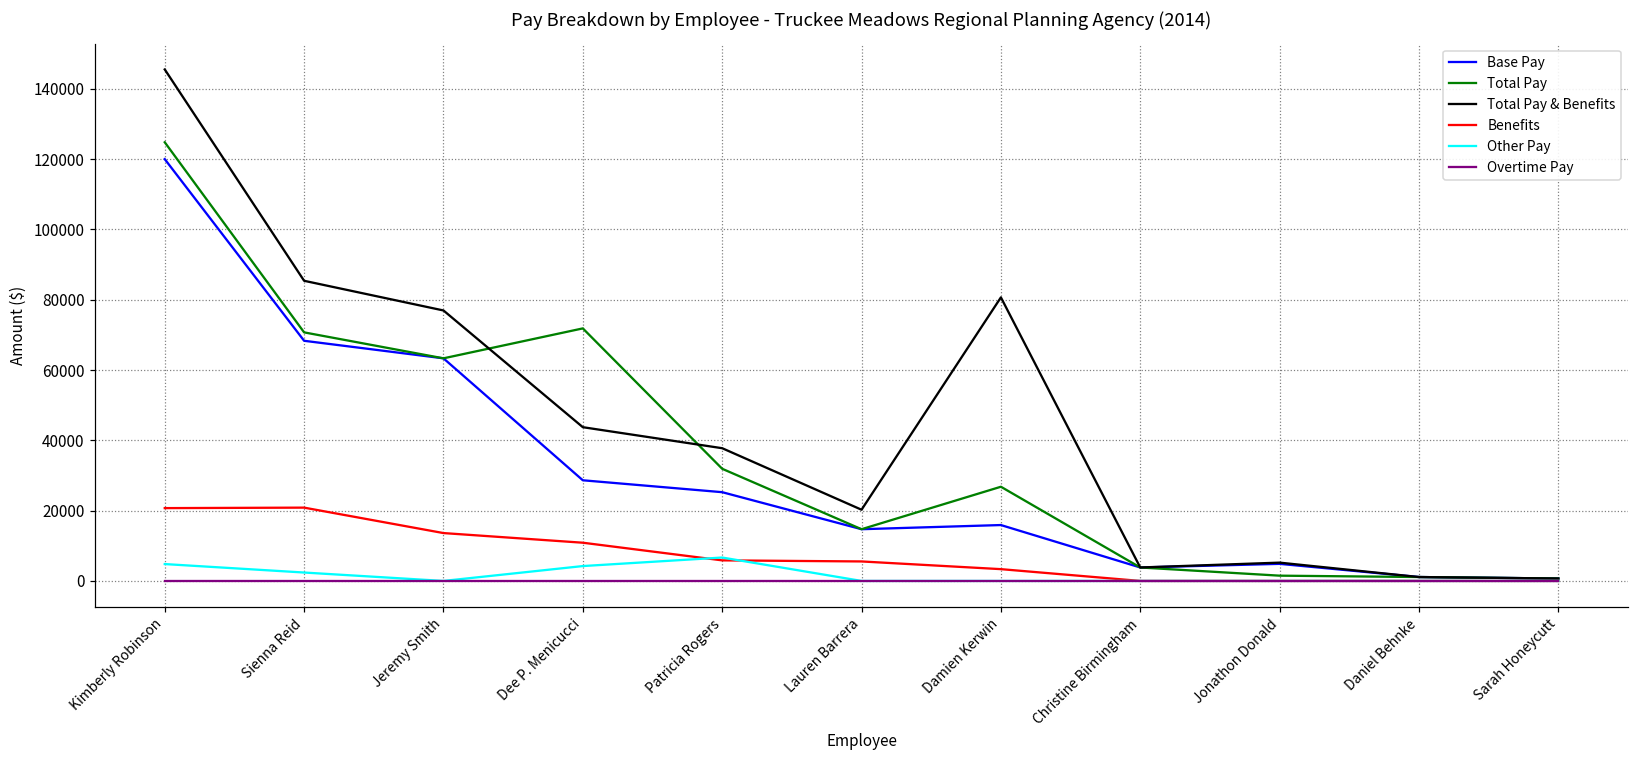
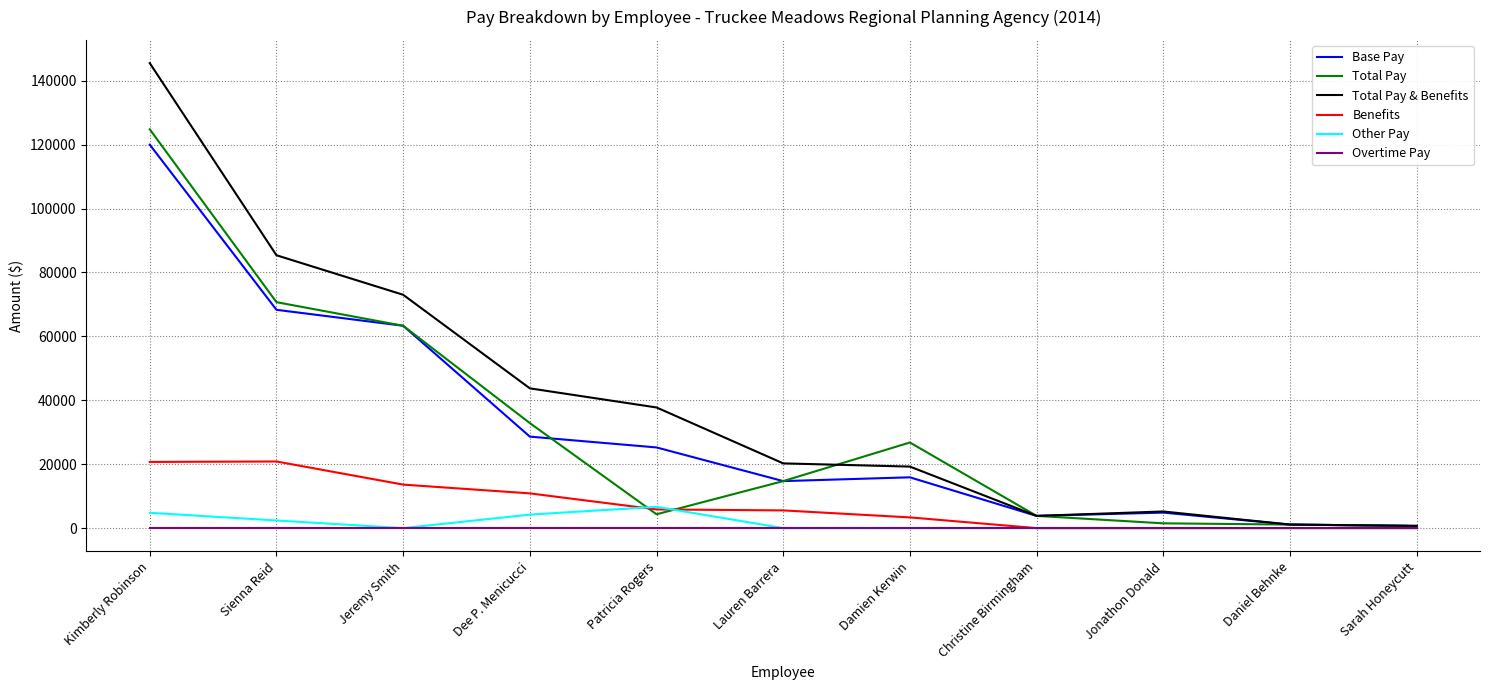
  {
    "Base Pay": {
      "Kimberly Robinson": 120000,
      "Sienna Reid": 68000,
      "Dee P. Menicucci": 29000,
      "Patricia Rogers": 25000,
      "Damien Kerwin": 16000
    },
    "Total Pay": {
      "Kimberly Robinson": 125000,
      "Sienna Reid": 71000,
-     "Dee P. Menicucci": 72000,
-     "Patricia Rogers": 32000,
+     "Dee P. Menicucci": 33000,
+     "Patricia Rogers": 4000,
      "Damien Kerwin": 27000,
      "Jonathon Donald": 2000
    },
    "Total Pay & Benefits": {
      "Kimberly Robinson": 146000,
      "Sienna Reid": 85000,
-     "Jeremy Smith": 77000,
+     "Jeremy Smith": 73000,
      "Dee P. Menicucci": 44000,
      "Patricia Rogers": 38000,
      "Lauren Barrera": 20000,
-     "Damien Kerwin": 81000
+     "Damien Kerwin": 19000
    },
    "Benefits": {
      "Kimberly Robinson": 21000,
      "Sienna Reid": 21000,
      "Jeremy Smith": 14000,
      "Dee P. Menicucci": 11000,
      "Patricia Rogers": 6000,
      "Lauren Barrera": 6000,
      "Damien Kerwin": 3000
    },
    "Other Pay": {
      "Kimberly Robinson": 5000,
      "Sienna Reid": 2000,
      "Dee P. Menicucci": 4000,
      "Patricia Rogers": 7000
    },
    "Overtime Pay": {
      "Kimberly Robinson": 0,
      "Sienna Reid": 0,
      "Dee P. Menicucci": 0,
      "Patricia Rogers": 0
    }
  }
